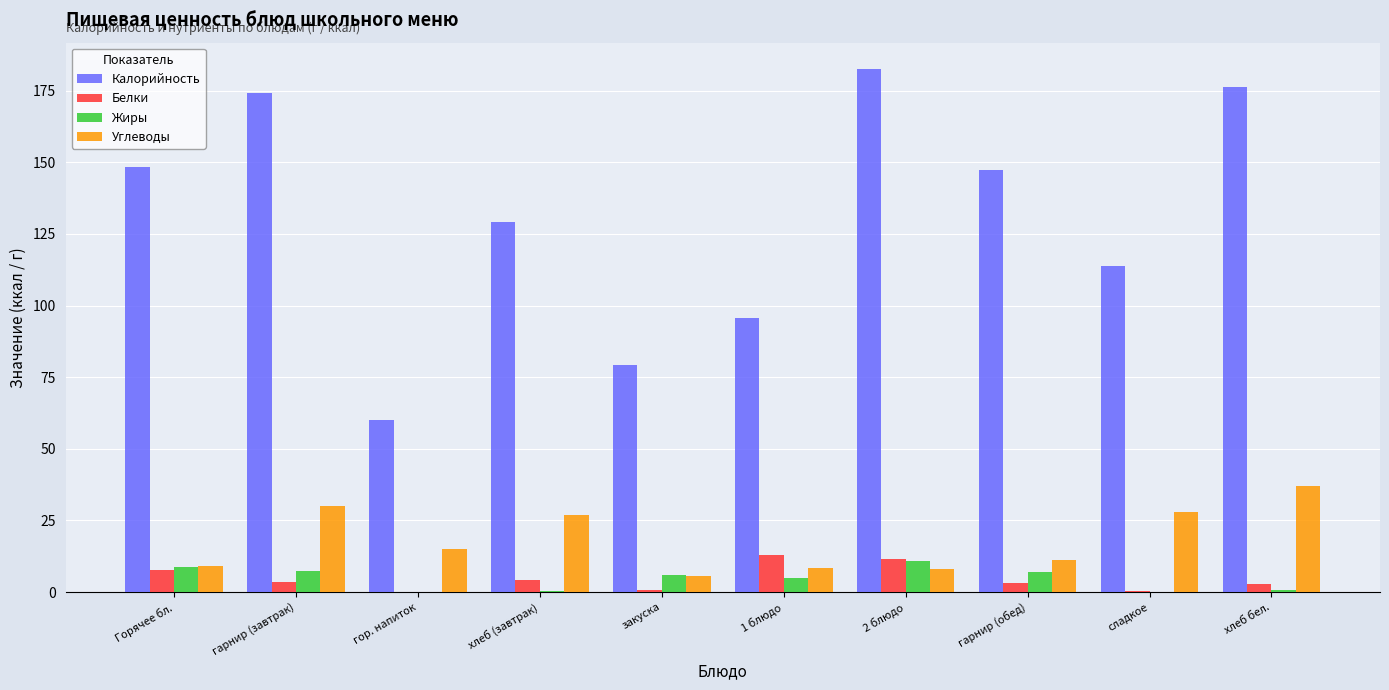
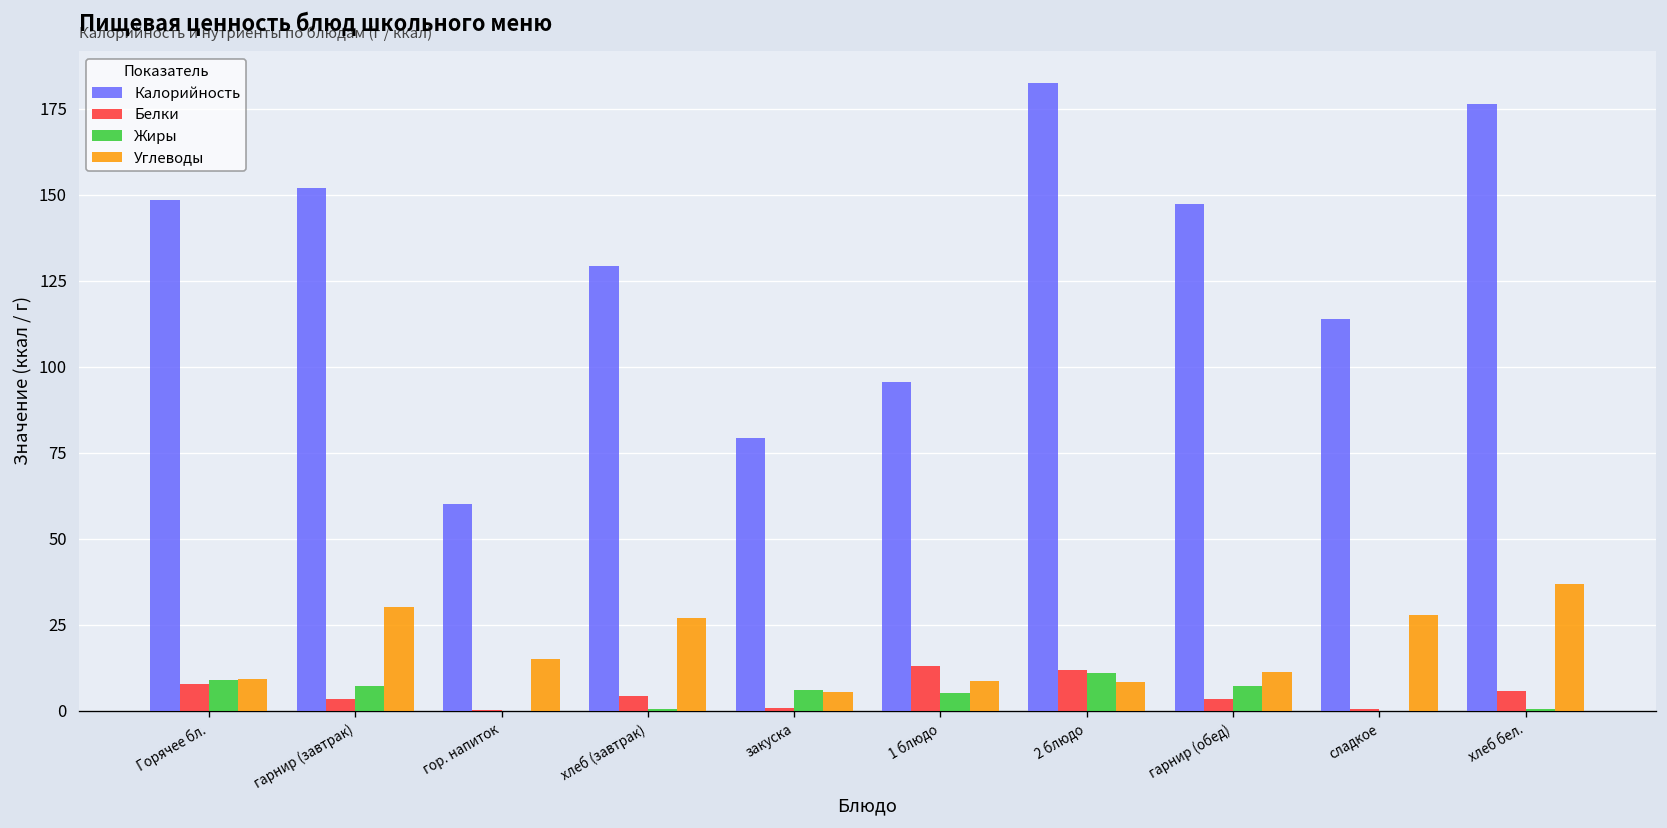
  {
    "Калорийность": {
      "Горячее бл.": 148,
-     "гарнир (завтрак)": 174,
+     "гарнир (завтрак)": 152,
      "гор. напиток": 60,
      "хлеб (завтрак)": 129,
      "закуска": 79,
      "1 блюдо": 96,
      "2 блюдо": 183,
      "гарнир (обед)": 147,
      "сладкое": 114,
      "хлеб бел.": 176
    },
    "Белки": {
      "Горячее бл.": 8,
      "гарнир (завтрак)": 3,
      "хлеб (завтрак)": 4,
      "1 блюдо": 13,
      "2 блюдо": 12,
      "гарнир (обед)": 3,
-     "хлеб бел.": 3
+     "хлеб бел.": 6
    },
    "Жиры": {
      "Горячее бл.": 9,
      "гарнир (завтрак)": 7,
      "гор. напиток": 0,
      "закуска": 6,
      "1 блюдо": 5,
      "2 блюдо": 11,
      "гарнир (обед)": 7,
      "сладкое": 0
    },
    "Углеводы": {
      "Горячее бл.": 9,
      "гарнир (завтрак)": 30,
      "гор. напиток": 15,
      "хлеб (завтрак)": 27,
      "закуска": 5,
      "1 блюдо": 9,
      "2 блюдо": 8,
      "гарнир (обед)": 11,
      "сладкое": 28,
      "хлеб бел.": 37
    }
  }
